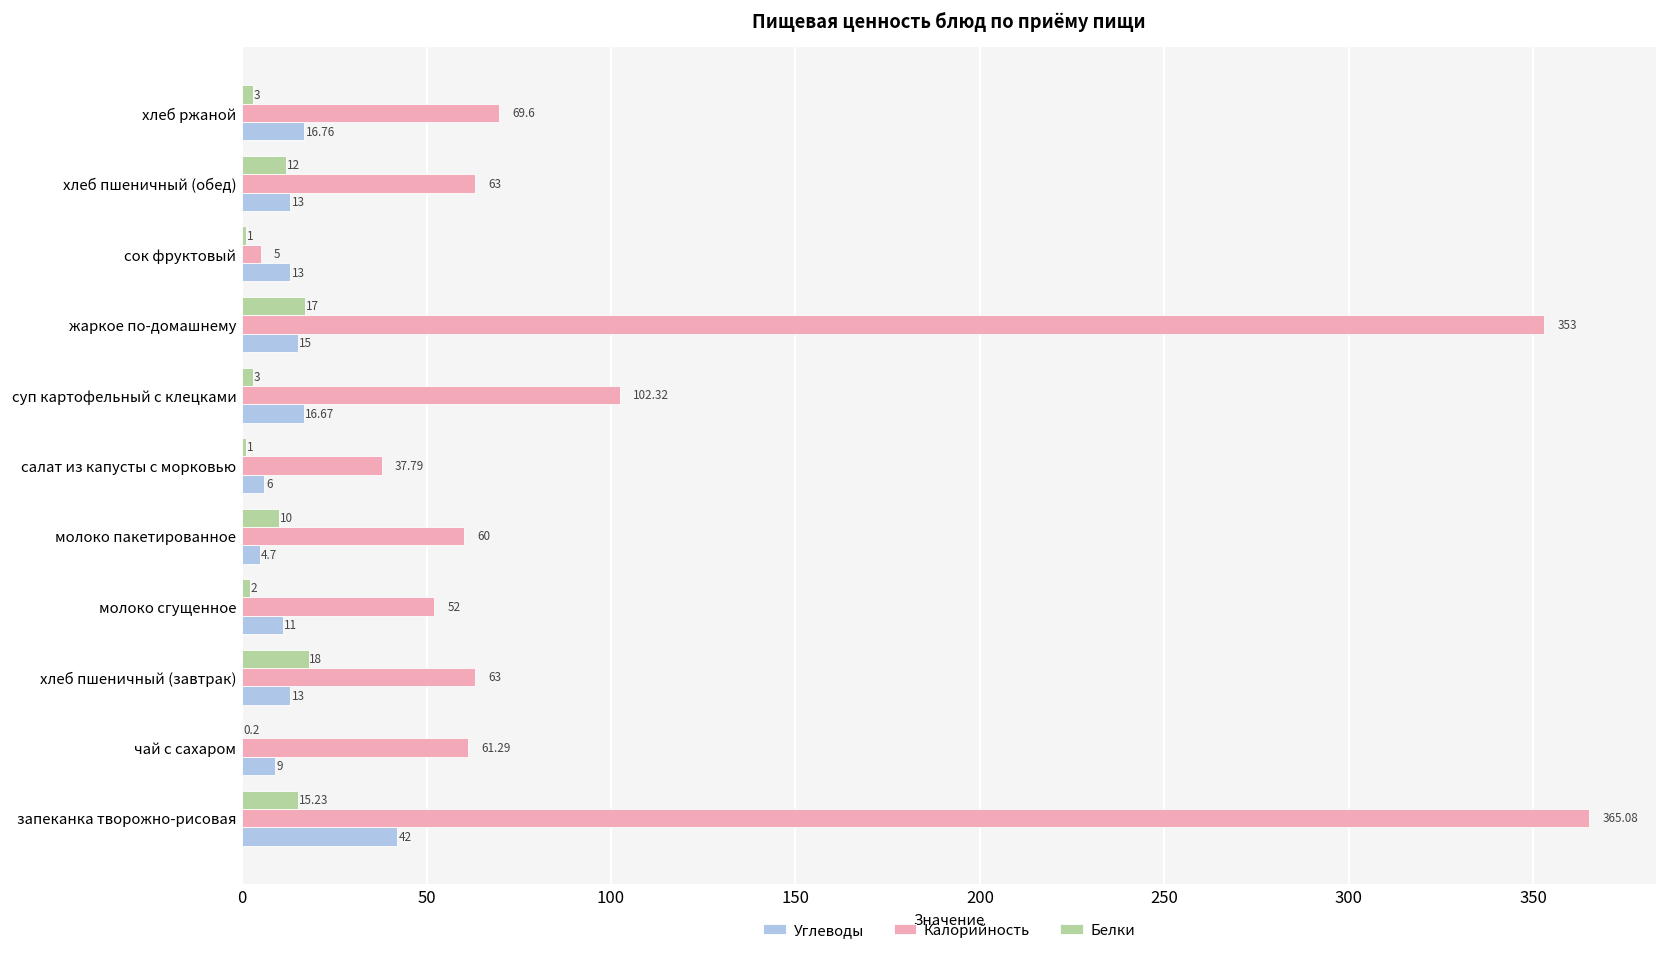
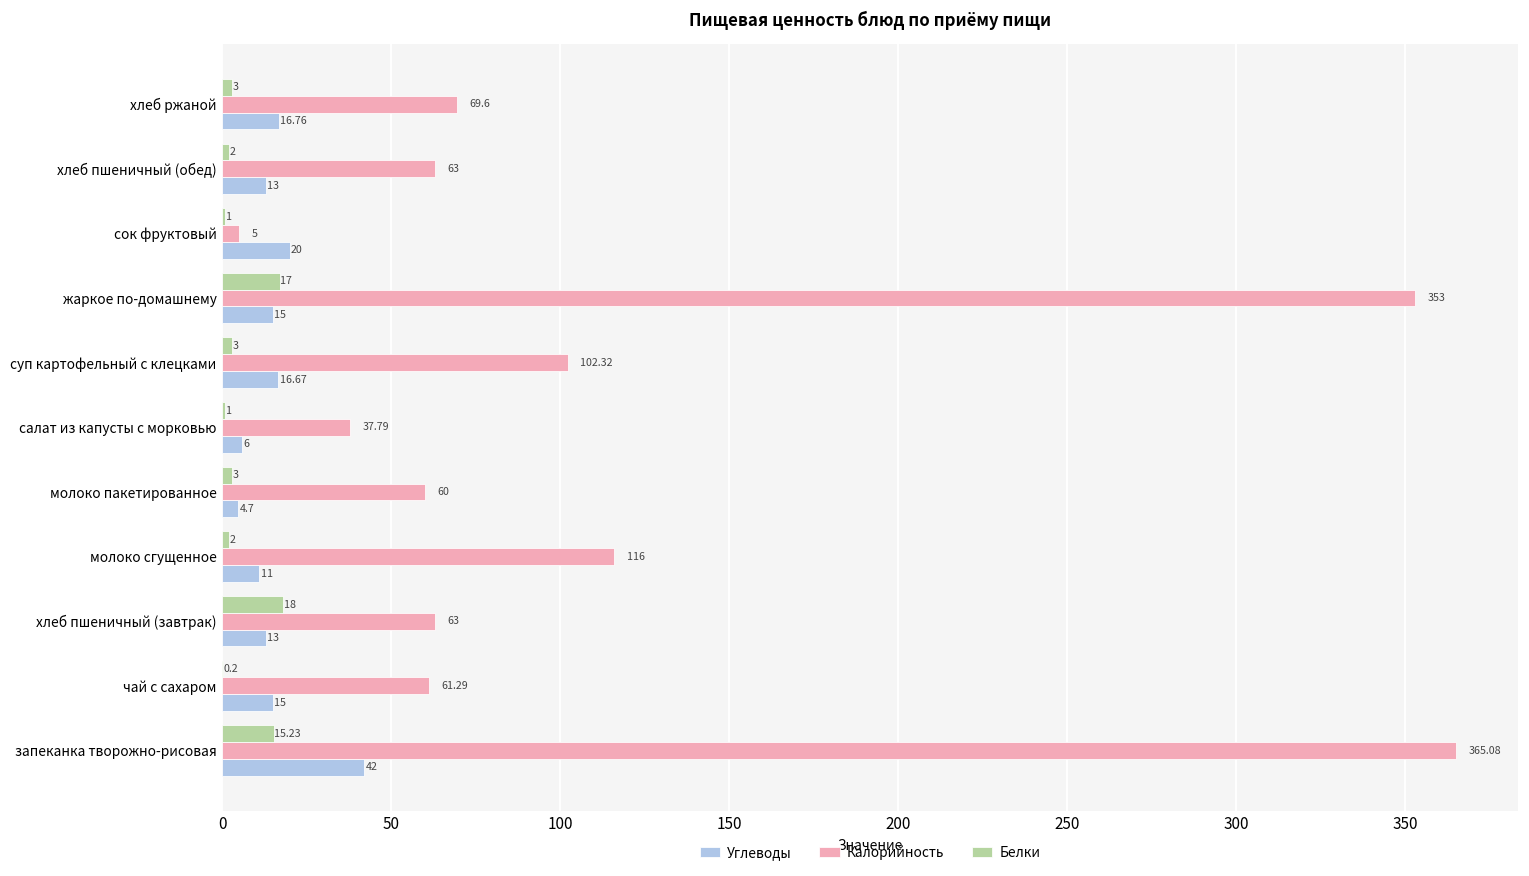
  {
    "Углеводы": {
      "хлеб ржаной": 16.76,
      "хлеб пшеничный (обед)": 13,
-     "сок фруктовый": 13,
+     "сок фруктовый": 20,
      "жаркое по-домашнему": 15,
      "суп картофельный с клецками": 16.67,
      "салат из капусты с морковью": 6,
      "молоко пакетированное": 4.7,
      "молоко сгущенное": 11,
      "хлеб пшеничный (завтрак)": 13,
-     "чай с сахаром": 9,
+     "чай с сахаром": 15,
      "запеканка творожно-рисовая": 42
    },
    "Калорийность": {
      "хлеб ржаной": 69.6,
      "хлеб пшеничный (обед)": 63,
      "сок фруктовый": 5,
      "жаркое по-домашнему": 353,
      "суп картофельный с клецками": 102.32,
      "салат из капусты с морковью": 37.79,
      "молоко пакетированное": 60,
-     "молоко сгущенное": 52,
+     "молоко сгущенное": 116,
      "хлеб пшеничный (завтрак)": 63,
      "чай с сахаром": 61.29,
      "запеканка творожно-рисовая": 365.08
    },
    "Белки": {
      "хлеб ржаной": 3,
-     "хлеб пшеничный (обед)": 12,
+     "хлеб пшеничный (обед)": 2,
      "сок фруктовый": 1,
      "жаркое по-домашнему": 17,
      "суп картофельный с клецками": 3,
      "салат из капусты с морковью": 1,
-     "молоко пакетированное": 10,
+     "молоко пакетированное": 3,
      "молоко сгущенное": 2,
      "хлеб пшеничный (завтрак)": 18,
      "чай с сахаром": 0.2,
      "запеканка творожно-рисовая": 15.23
    }
  }
